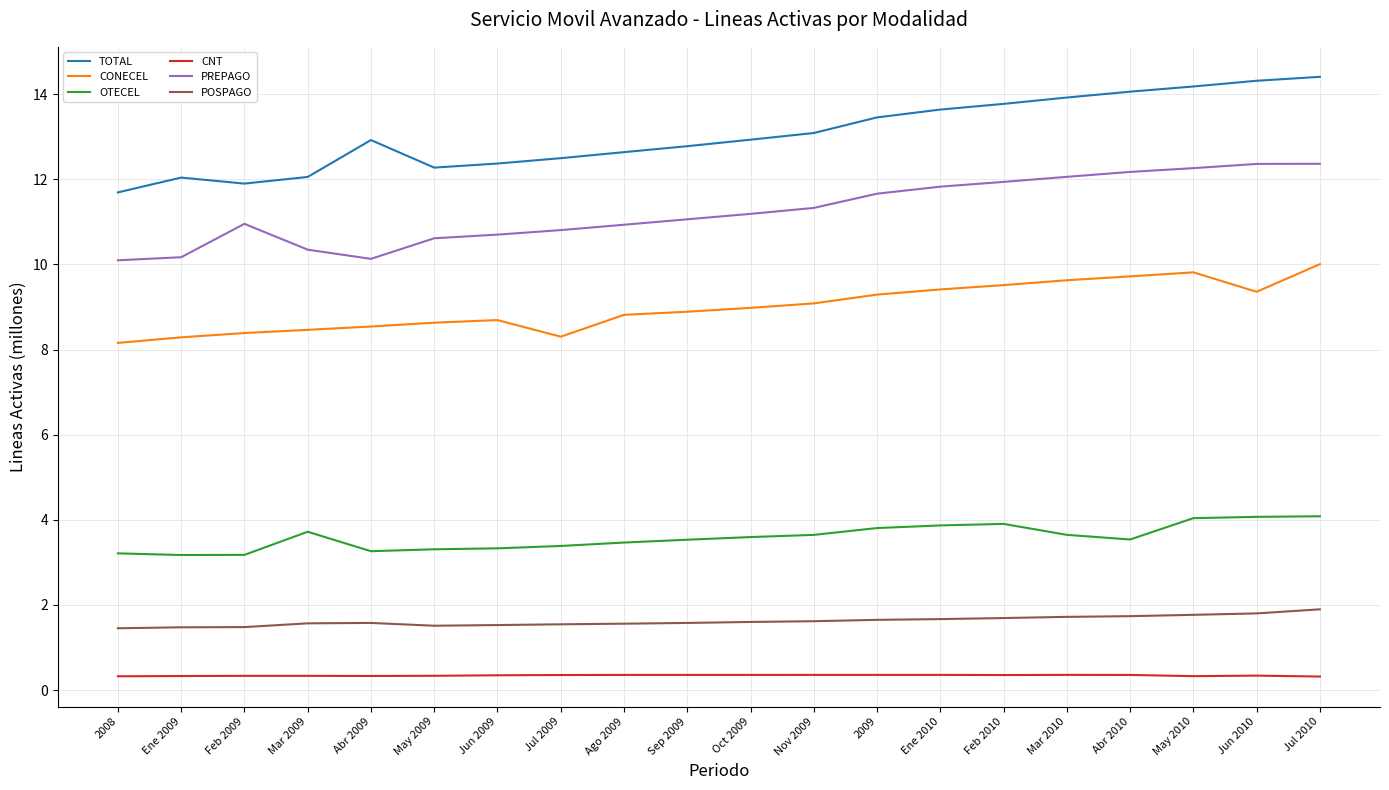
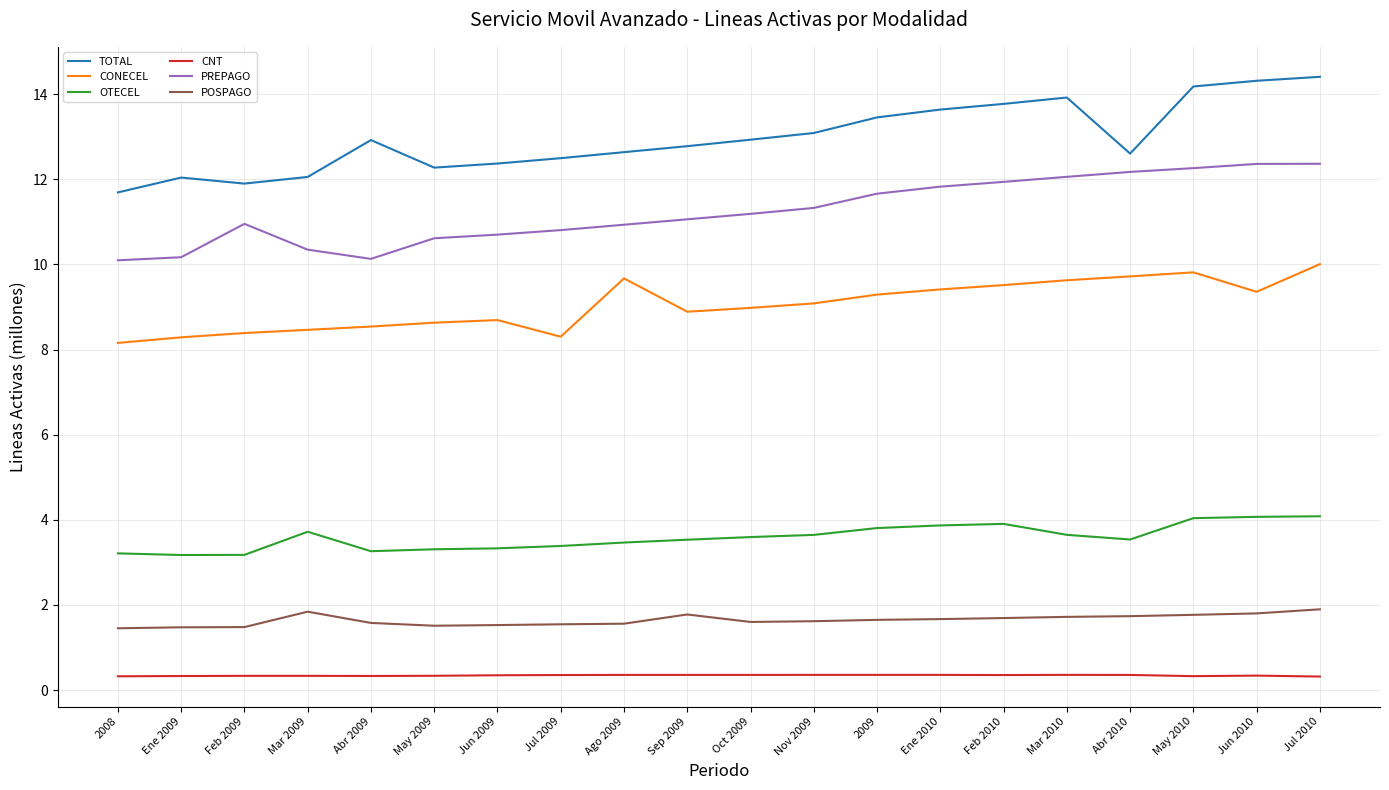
  {
    "TOTAL": {
      "2008": 11.7,
      "Ene 2009": 12.0,
      "Feb 2009": 11.9,
      "Mar 2009": 12.1,
      "Abr 2009": 12.9,
      "May 2009": 12.3,
      "Jun 2009": 12.4,
      "Jul 2009": 12.5,
      "Ago 2009": 12.6,
      "Sep 2009": 12.8,
      "Oct 2009": 12.9,
      "Nov 2009": 13.1,
      "2009": 13.5,
      "Ene 2010": 13.6,
      "Feb 2010": 13.8,
      "Mar 2010": 13.9,
-     "Abr 2010": 14.1,
+     "Abr 2010": 12.6,
      "May 2010": 14.2,
      "Jun 2010": 14.3,
      "Jul 2010": 14.4
    },
    "CONECEL": {
      "2008": 8.2,
      "Ene 2009": 8.3,
      "Feb 2009": 8.4,
      "Mar 2009": 8.5,
      "Abr 2009": 8.5,
      "May 2009": 8.6,
      "Jun 2009": 8.7,
      "Jul 2009": 8.3,
-     "Ago 2009": 8.8,
+     "Ago 2009": 9.7,
      "Sep 2009": 8.9,
      "Oct 2009": 9.0,
      "Nov 2009": 9.1,
      "2009": 9.3,
      "Ene 2010": 9.4,
      "Feb 2010": 9.5,
      "Mar 2010": 9.6,
      "Abr 2010": 9.7,
      "May 2010": 9.8,
      "Jun 2010": 9.4,
      "Jul 2010": 10.0
    },
    "OTECEL": {
      "2008": 3.2,
      "Ene 2009": 3.2,
      "Feb 2009": 3.2,
      "Mar 2009": 3.7,
      "Abr 2009": 3.3,
      "May 2009": 3.3,
      "Jun 2009": 3.3,
      "Jul 2009": 3.4,
      "Ago 2009": 3.5,
      "Sep 2009": 3.5,
      "Oct 2009": 3.6,
      "Nov 2009": 3.6,
      "2009": 3.8,
      "Ene 2010": 3.9,
      "Feb 2010": 3.9,
      "Mar 2010": 3.6,
      "Abr 2010": 3.5,
      "May 2010": 4.0,
      "Jun 2010": 4.1,
      "Jul 2010": 4.1
    },
    "CNT": {
      "2008": 0.3,
      "Ene 2009": 0.3,
      "Feb 2009": 0.3,
      "Mar 2009": 0.3,
      "Abr 2009": 0.3,
      "May 2009": 0.3,
      "Jun 2009": 0.3,
      "Jul 2009": 0.4,
      "Ago 2009": 0.4,
      "Sep 2009": 0.4,
      "Oct 2009": 0.4,
      "Nov 2009": 0.4,
      "2009": 0.4,
      "Ene 2010": 0.4,
      "Feb 2010": 0.4,
      "Mar 2010": 0.4,
      "Abr 2010": 0.4,
      "May 2010": 0.3,
      "Jun 2010": 0.3,
      "Jul 2010": 0.3
    },
    "PREPAGO": {
      "2008": 10.1,
      "Ene 2009": 10.2,
      "Feb 2009": 11.0,
      "Mar 2009": 10.3,
      "Abr 2009": 10.1,
      "May 2009": 10.6,
      "Jun 2009": 10.7,
      "Jul 2009": 10.8,
      "Ago 2009": 10.9,
      "Sep 2009": 11.1,
      "Oct 2009": 11.2,
      "Nov 2009": 11.3,
      "2009": 11.7,
      "Ene 2010": 11.8,
      "Feb 2010": 11.9,
      "Mar 2010": 12.1,
      "Abr 2010": 12.2,
      "May 2010": 12.3,
      "Jun 2010": 12.4,
      "Jul 2010": 12.4
    },
    "POSPAGO": {
      "2008": 1.5,
      "Ene 2009": 1.5,
      "Feb 2009": 1.5,
-     "Mar 2009": 1.6,
+     "Mar 2009": 1.8,
      "Abr 2009": 1.6,
      "May 2009": 1.5,
      "Jun 2009": 1.5,
      "Jul 2009": 1.5,
      "Ago 2009": 1.6,
-     "Sep 2009": 1.6,
+     "Sep 2009": 1.8,
      "Oct 2009": 1.6,
      "Nov 2009": 1.6,
      "2009": 1.6,
      "Ene 2010": 1.7,
      "Feb 2010": 1.7,
      "Mar 2010": 1.7,
      "Abr 2010": 1.7,
      "May 2010": 1.8,
      "Jun 2010": 1.8,
      "Jul 2010": 1.9
    }
  }
